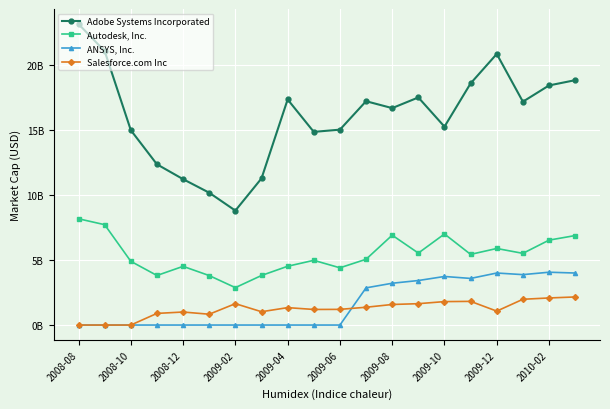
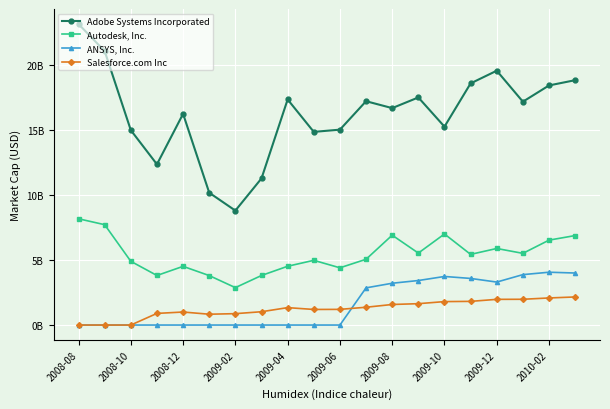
  {
    "Adobe Systems Incorporated": {
      "2008-10": 15000000000,
-     "2008-12": 11200000000,
+     "2008-12": 16300000000,
      "2009-02": 8800000000,
      "2009-04": 17400000000,
      "2009-06": 15100000000,
      "2009-08": 16700000000,
      "2009-10": 15300000000,
-     "2009-12": 20900000000,
+     "2009-12": 19600000000,
      "2010-02": 18500000000
    },
    "Autodesk, Inc.": {
      "2008-08": 8200000000,
      "2008-10": 4900000000,
      "2008-12": 4500000000,
      "2009-02": 2900000000,
      "2009-04": 4500000000,
      "2009-06": 4400000000,
      "2009-08": 6900000000,
      "2009-10": 7000000000,
      "2009-12": 5900000000,
      "2010-02": 6500000000
    },
    "ANSYS, Inc.": {
      "2008-12": 0,
      "2009-02": 0,
      "2009-04": 0,
      "2009-06": 0,
      "2009-08": 3200000000,
      "2009-10": 3700000000,
-     "2009-12": 4000000000,
+     "2009-12": 3300000000,
      "2010-02": 4100000000
    },
    "Salesforce.com Inc": {
      "2008-12": 1000000000,
-     "2009-02": 1600000000,
+     "2009-02": 900000000,
      "2009-04": 1300000000,
      "2009-06": 1200000000,
      "2009-08": 1600000000,
      "2009-10": 1800000000,
-     "2009-12": 1100000000,
+     "2009-12": 2000000000,
      "2010-02": 2100000000
    }
  }
